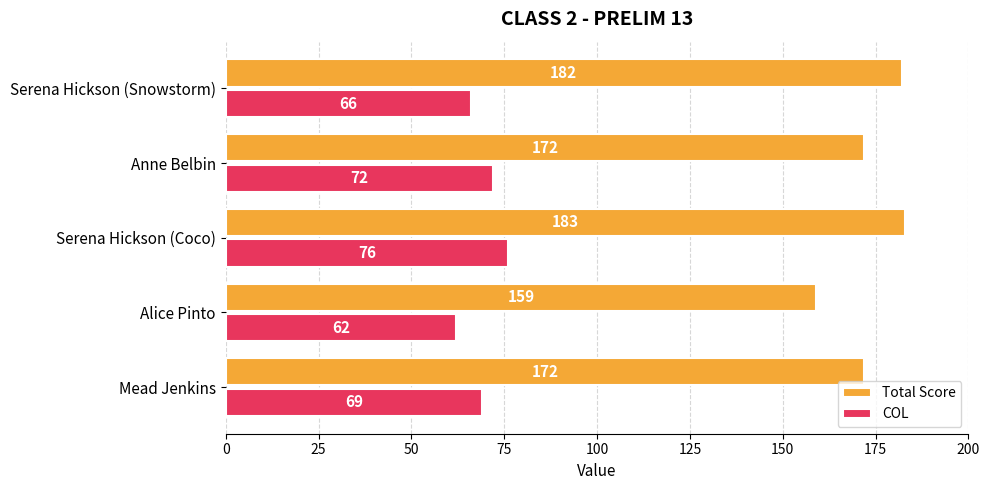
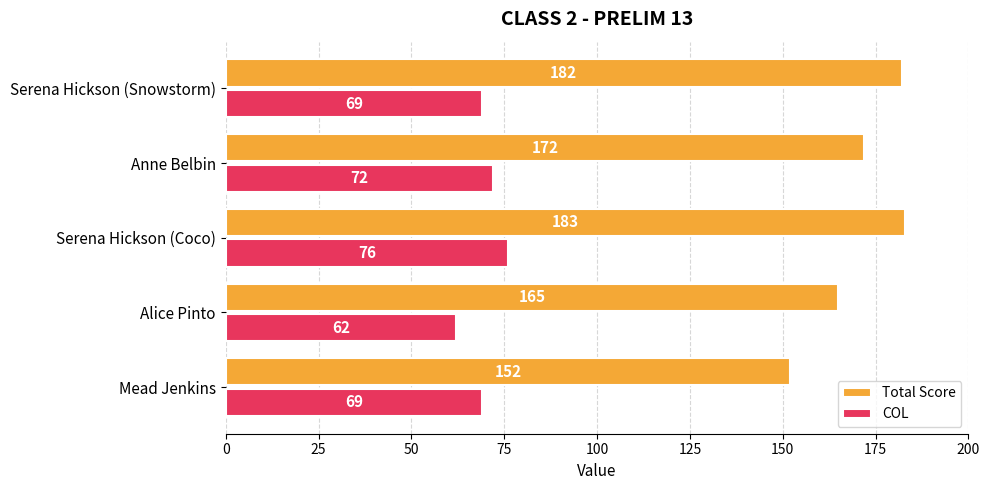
  {
    "Total Score": {
      "Serena Hickson (Snowstorm)": 182,
      "Anne Belbin": 172,
      "Serena Hickson (Coco)": 183,
-     "Alice Pinto": 159,
-     "Mead Jenkins": 172
+     "Alice Pinto": 165,
+     "Mead Jenkins": 152
    },
    "COL": {
-     "Serena Hickson (Snowstorm)": 66,
+     "Serena Hickson (Snowstorm)": 69,
      "Anne Belbin": 72,
      "Serena Hickson (Coco)": 76,
      "Alice Pinto": 62,
      "Mead Jenkins": 69
    }
  }
